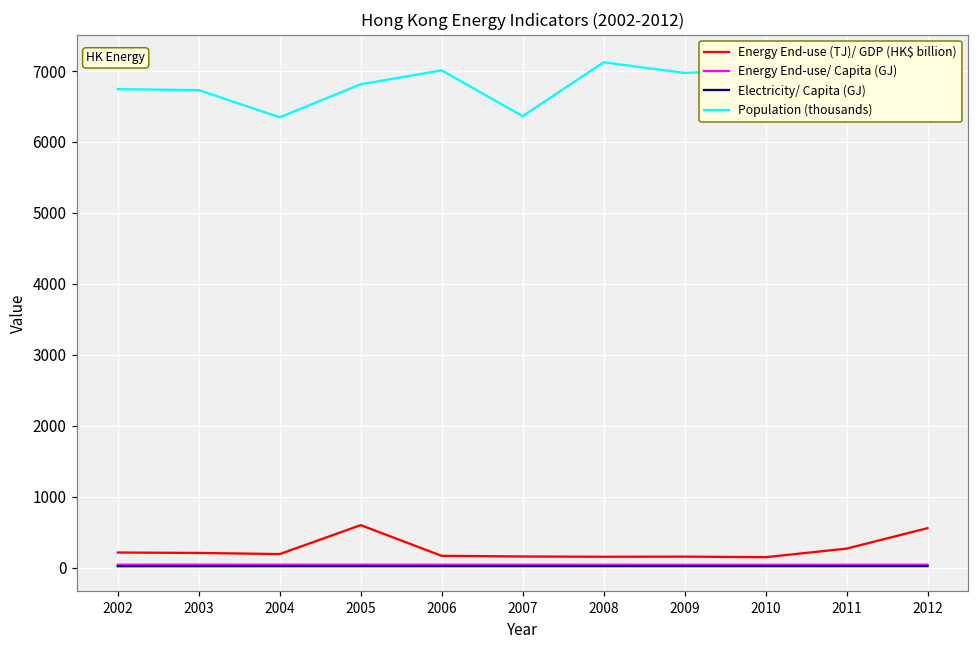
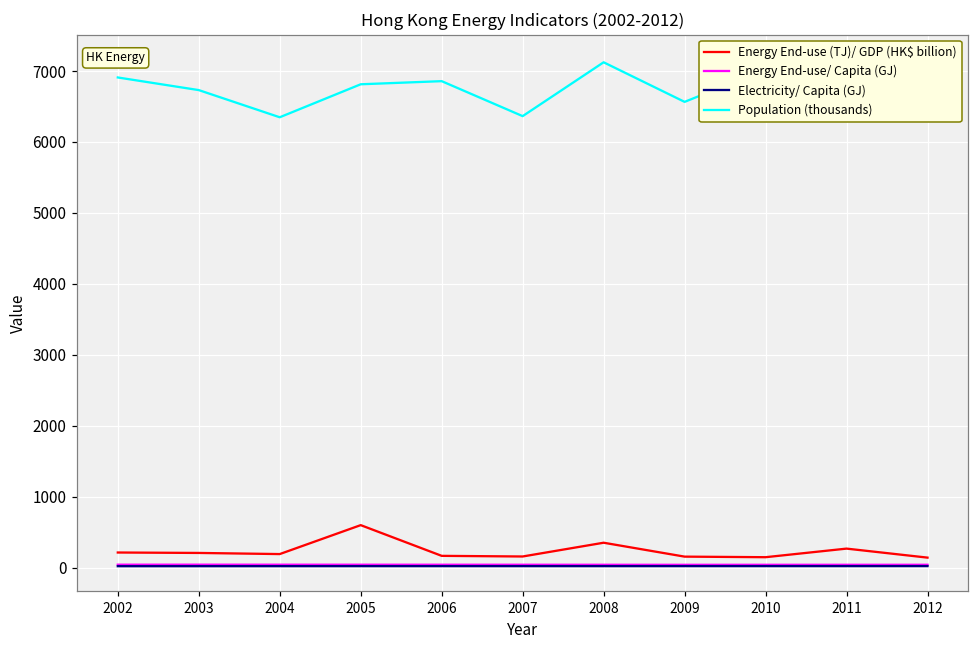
  {
    "Energy End-use (TJ)/ GDP (HK$ billion)": {
      "2002": 200,
      "2003": 200,
      "2004": 200,
      "2005": 600,
      "2006": 200,
      "2007": 200,
-     "2008": 200,
+     "2008": 400,
      "2009": 200,
      "2010": 100,
      "2011": 300,
-     "2012": 600
+     "2012": 100
    },
    "Population (thousands)": {
-     "2002": 6700,
+     "2002": 6900,
      "2003": 6700,
      "2004": 6300,
      "2005": 6800,
-     "2006": 7000,
+     "2006": 6900,
      "2007": 6400,
      "2008": 7100,
-     "2009": 7000
+     "2009": 6600
    }
  }
